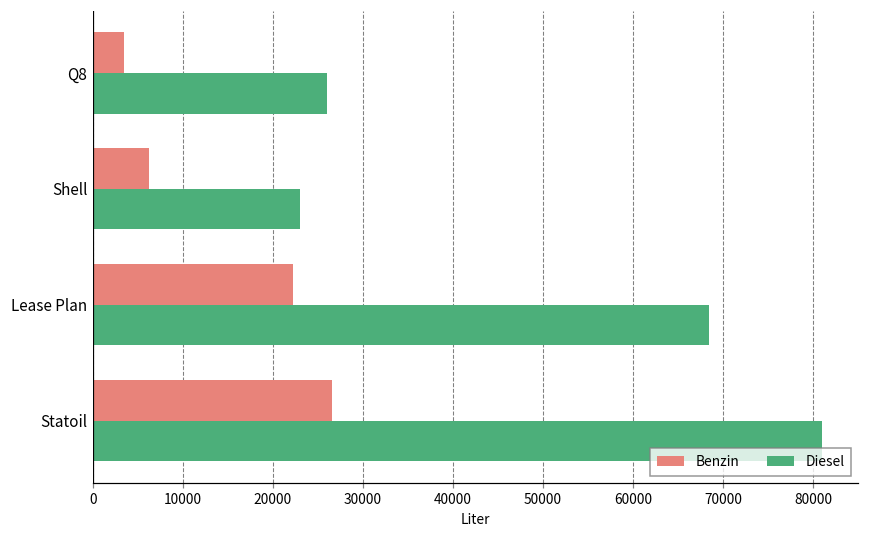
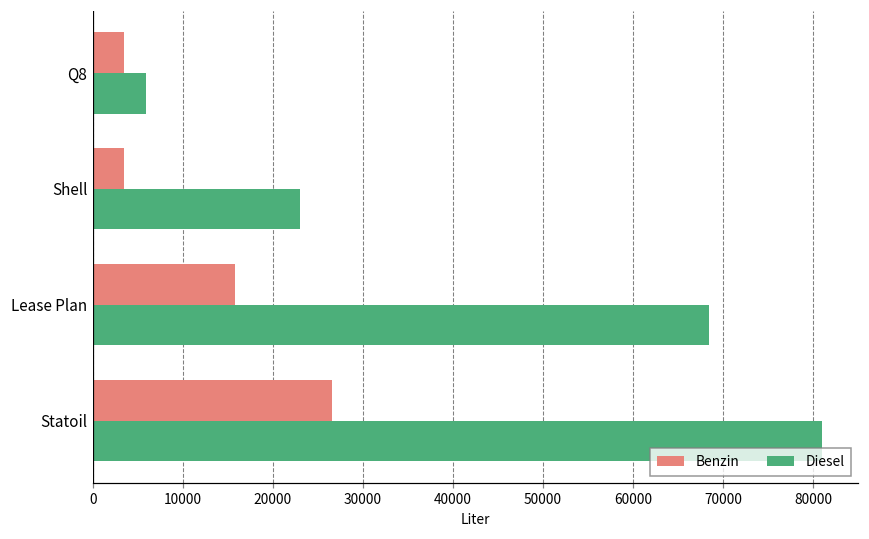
  {
    "Benzin": {
      "Q8": 3000,
-     "Shell": 6000,
-     "Lease Plan": 22000,
+     "Shell": 3000,
+     "Lease Plan": 16000,
      "Statoil": 27000
    },
    "Diesel": {
-     "Q8": 26000,
+     "Q8": 6000,
      "Shell": 23000,
      "Lease Plan": 68000,
      "Statoil": 81000
    }
  }
